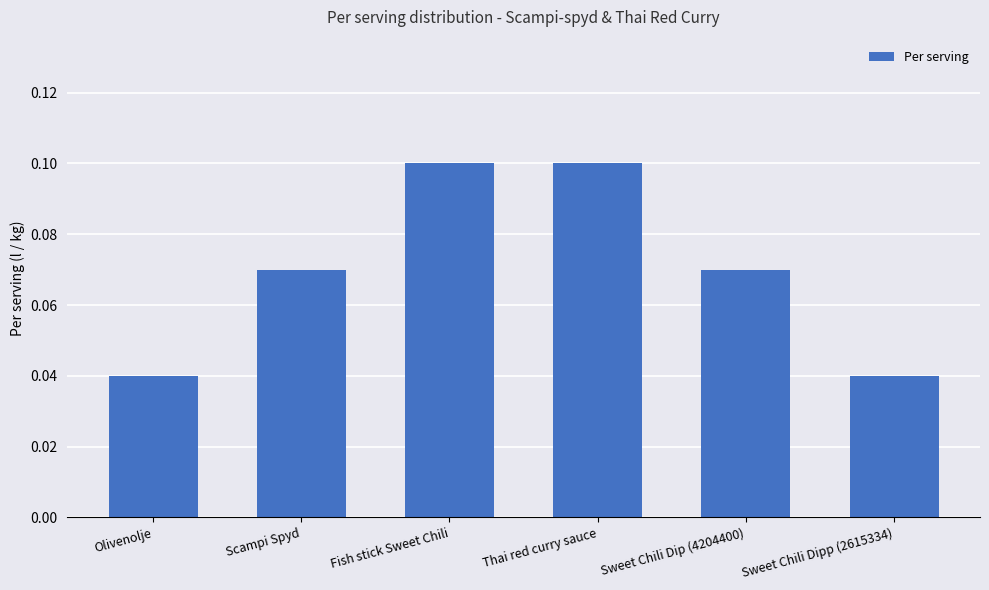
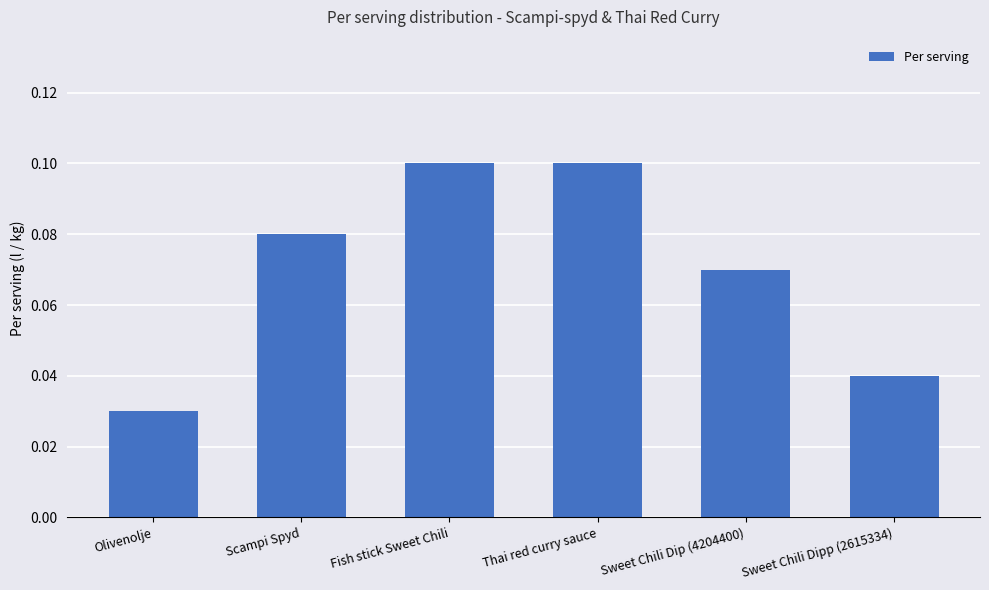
  {
-   "Olivenolje": 0.04,
-   "Scampi Spyd": 0.07,
+   "Olivenolje": 0.03,
+   "Scampi Spyd": 0.08,
    "Fish stick Sweet Chili": 0.10,
    "Thai red curry sauce": 0.10,
    "Sweet Chili Dip (4204400)": 0.07,
    "Sweet Chili Dipp (2615334)": 0.04
  }
